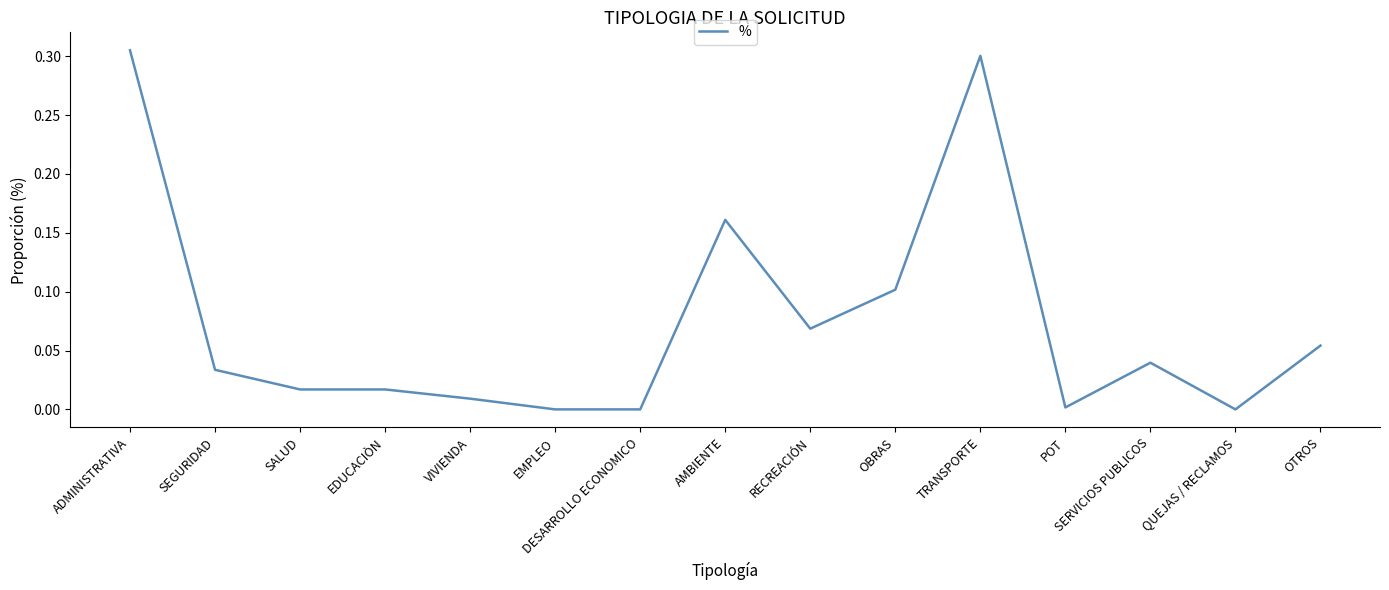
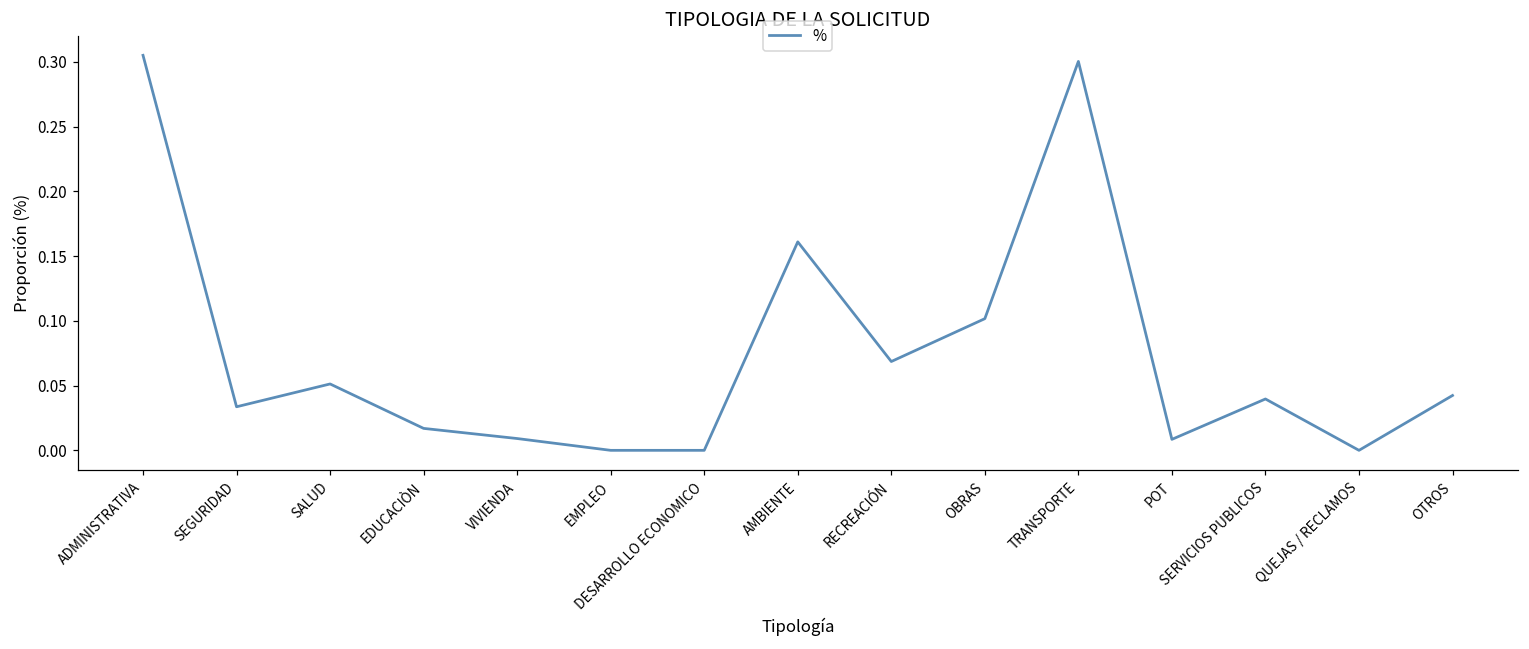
  {
    "ADMINISTRATIVA": 0.305,
    "SEGURIDAD": 0.034,
-   "SALUD": 0.017,
+   "SALUD": 0.051,
    "EDUCACIÒN": 0.017,
    "VIVIENDA": 0.009,
    "EMPLEO": 0.000,
    "DESARROLLO ECONOMICO": 0.000,
    "AMBIENTE": 0.161,
    "RECREACIÓN": 0.069,
    "OBRAS": 0.102,
    "TRANSPORTE": 0.300,
-   "POT": 0.002,
+   "POT": 0.008,
    "SERVICIOS PUBLICOS": 0.040,
    "QUEJAS / RECLAMOS": 0.000,
-   "OTROS": 0.054
+   "OTROS": 0.042
  }
